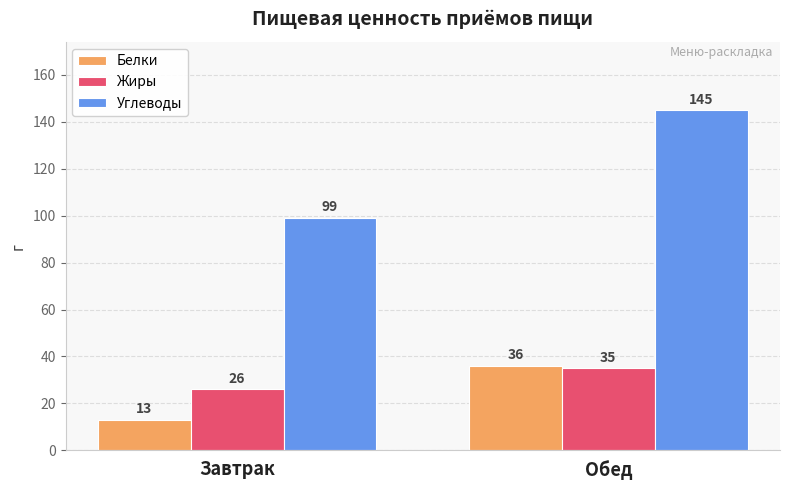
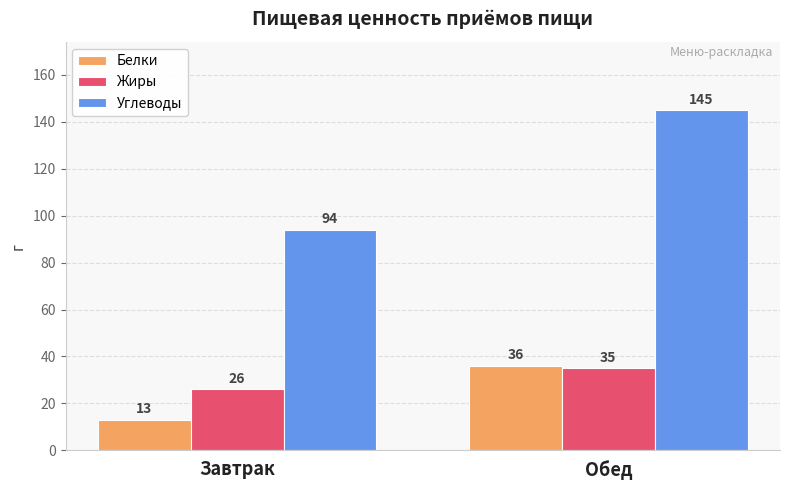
  {
    "Белки": {
      "Завтрак": 13,
      "Обед": 36
    },
    "Жиры": {
      "Завтрак": 26,
      "Обед": 35
    },
    "Углеводы": {
-     "Завтрак": 99,
+     "Завтрак": 94,
      "Обед": 145
    }
  }
